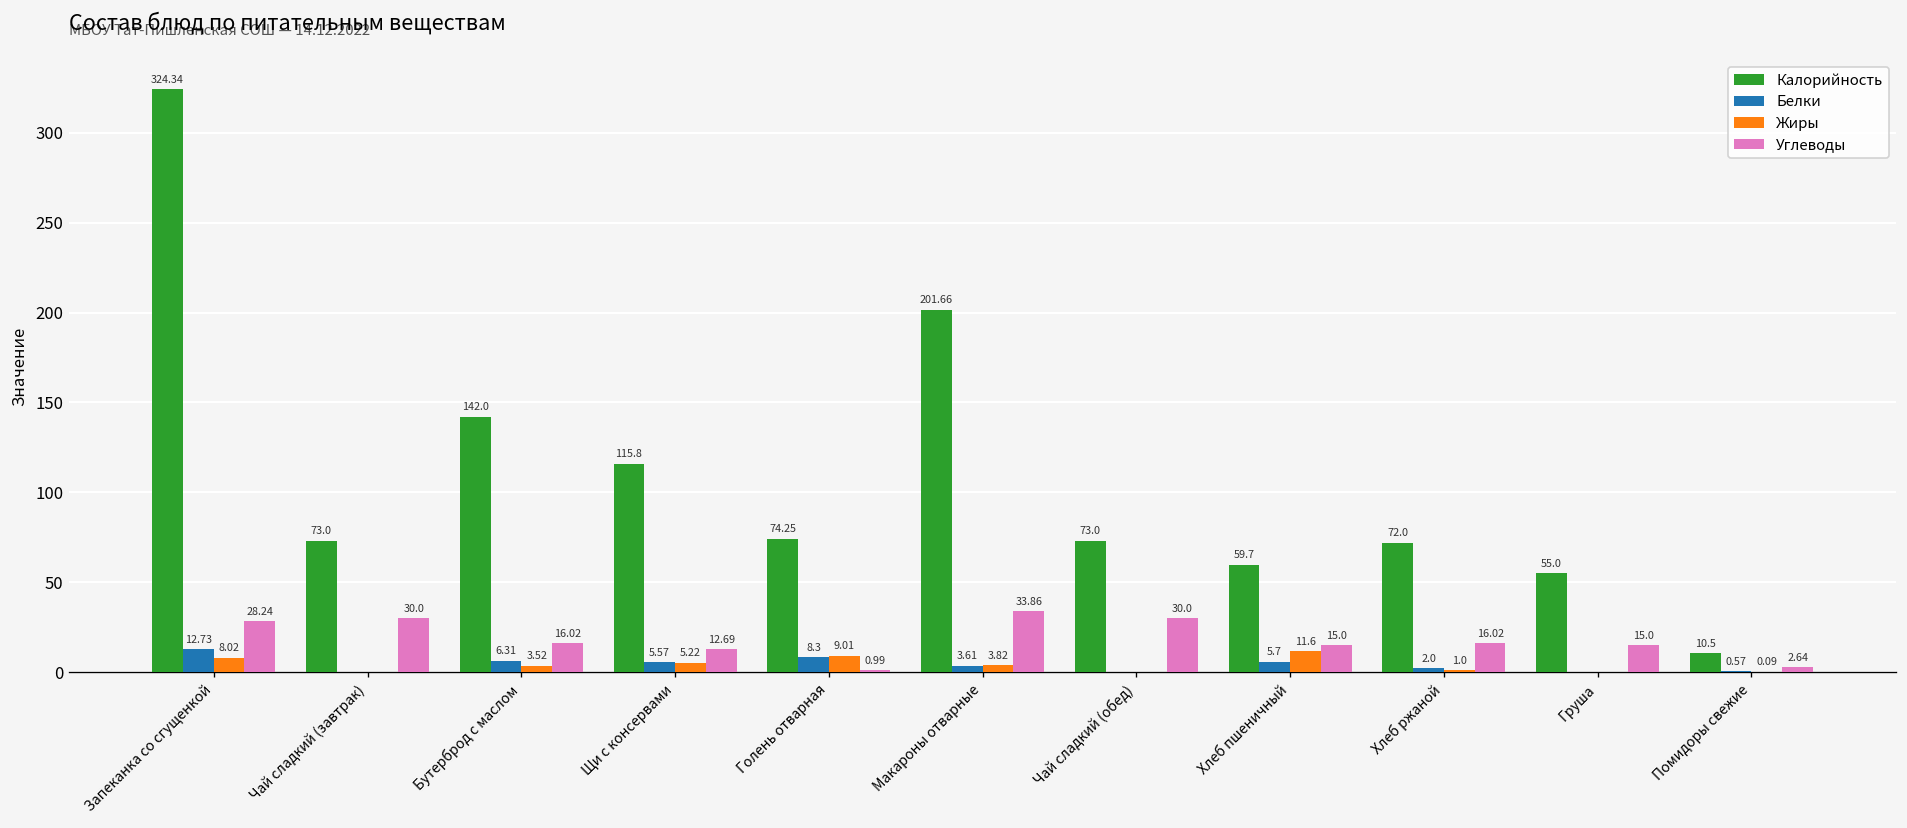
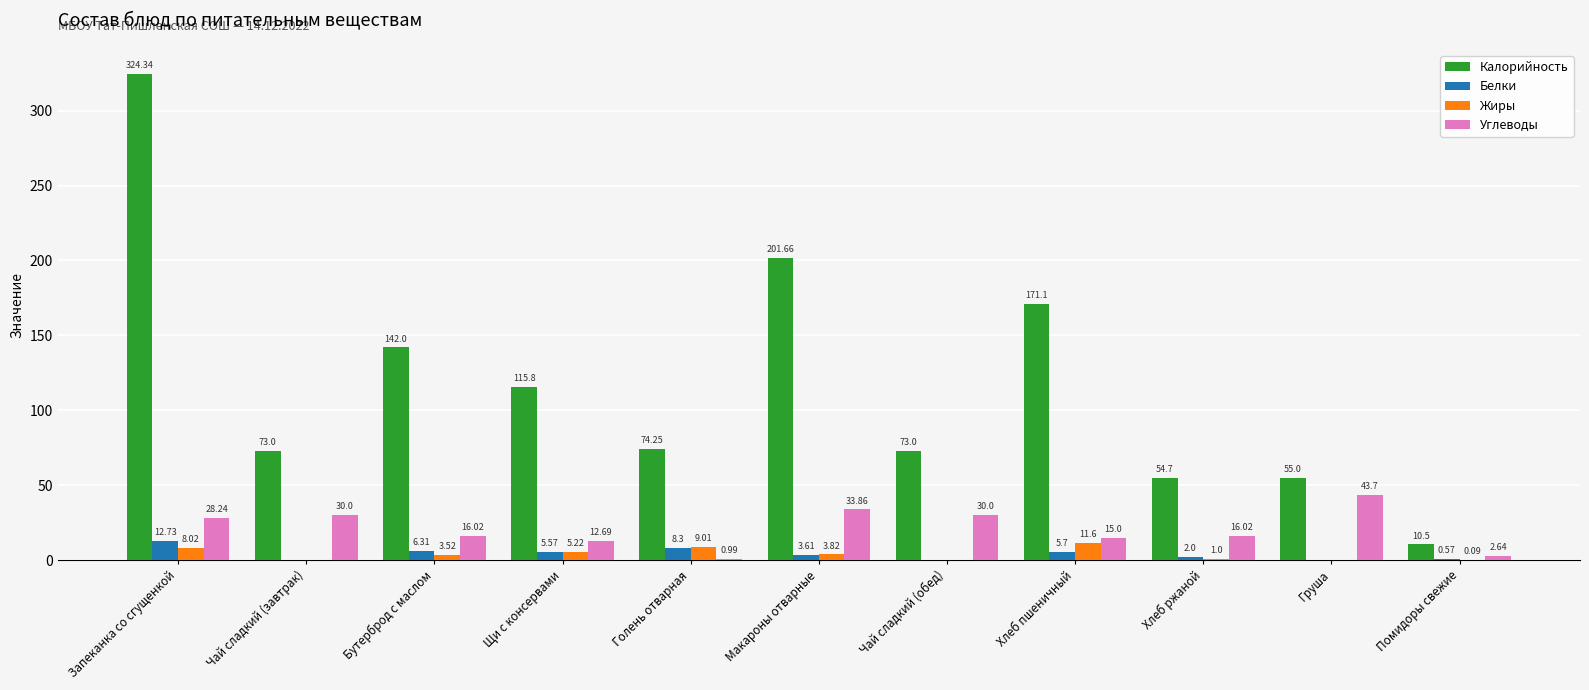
  {
    "Калорийность": {
      "Запеканка со сгущенкой": 324.34,
      "Чай сладкий (завтрак)": 73.0,
      "Бутерброд с маслом": 142.0,
      "Щи с консервами": 115.8,
      "Голень отварная": 74.25,
      "Макароны отварные": 201.66,
      "Чай сладкий (обед)": 73.0,
-     "Хлеб пшеничный": 59.7,
-     "Хлеб ржаной": 72.0,
+     "Хлеб пшеничный": 171.1,
+     "Хлеб ржаной": 54.7,
      "Груша": 55.0,
      "Помидоры свежие": 10.5
    },
    "Белки": {
      "Запеканка со сгущенкой": 12.73,
      "Бутерброд с маслом": 6.31,
      "Щи с консервами": 5.57,
      "Голень отварная": 8.3,
      "Макароны отварные": 3.61,
      "Хлеб пшеничный": 5.7,
      "Хлеб ржаной": 2.0,
      "Помидоры свежие": 0.57
    },
    "Жиры": {
      "Запеканка со сгущенкой": 8.02,
      "Бутерброд с маслом": 3.52,
      "Щи с консервами": 5.22,
      "Голень отварная": 9.01,
      "Макароны отварные": 3.82,
      "Хлеб пшеничный": 11.6,
      "Хлеб ржаной": 1.0,
      "Помидоры свежие": 0.09
    },
    "Углеводы": {
      "Запеканка со сгущенкой": 28.24,
      "Чай сладкий (завтрак)": 30.0,
      "Бутерброд с маслом": 16.02,
      "Щи с консервами": 12.69,
      "Голень отварная": 0.99,
      "Макароны отварные": 33.86,
      "Чай сладкий (обед)": 30.0,
      "Хлеб пшеничный": 15.0,
      "Хлеб ржаной": 16.02,
-     "Груша": 15.0,
+     "Груша": 43.7,
      "Помидоры свежие": 2.64
    }
  }
